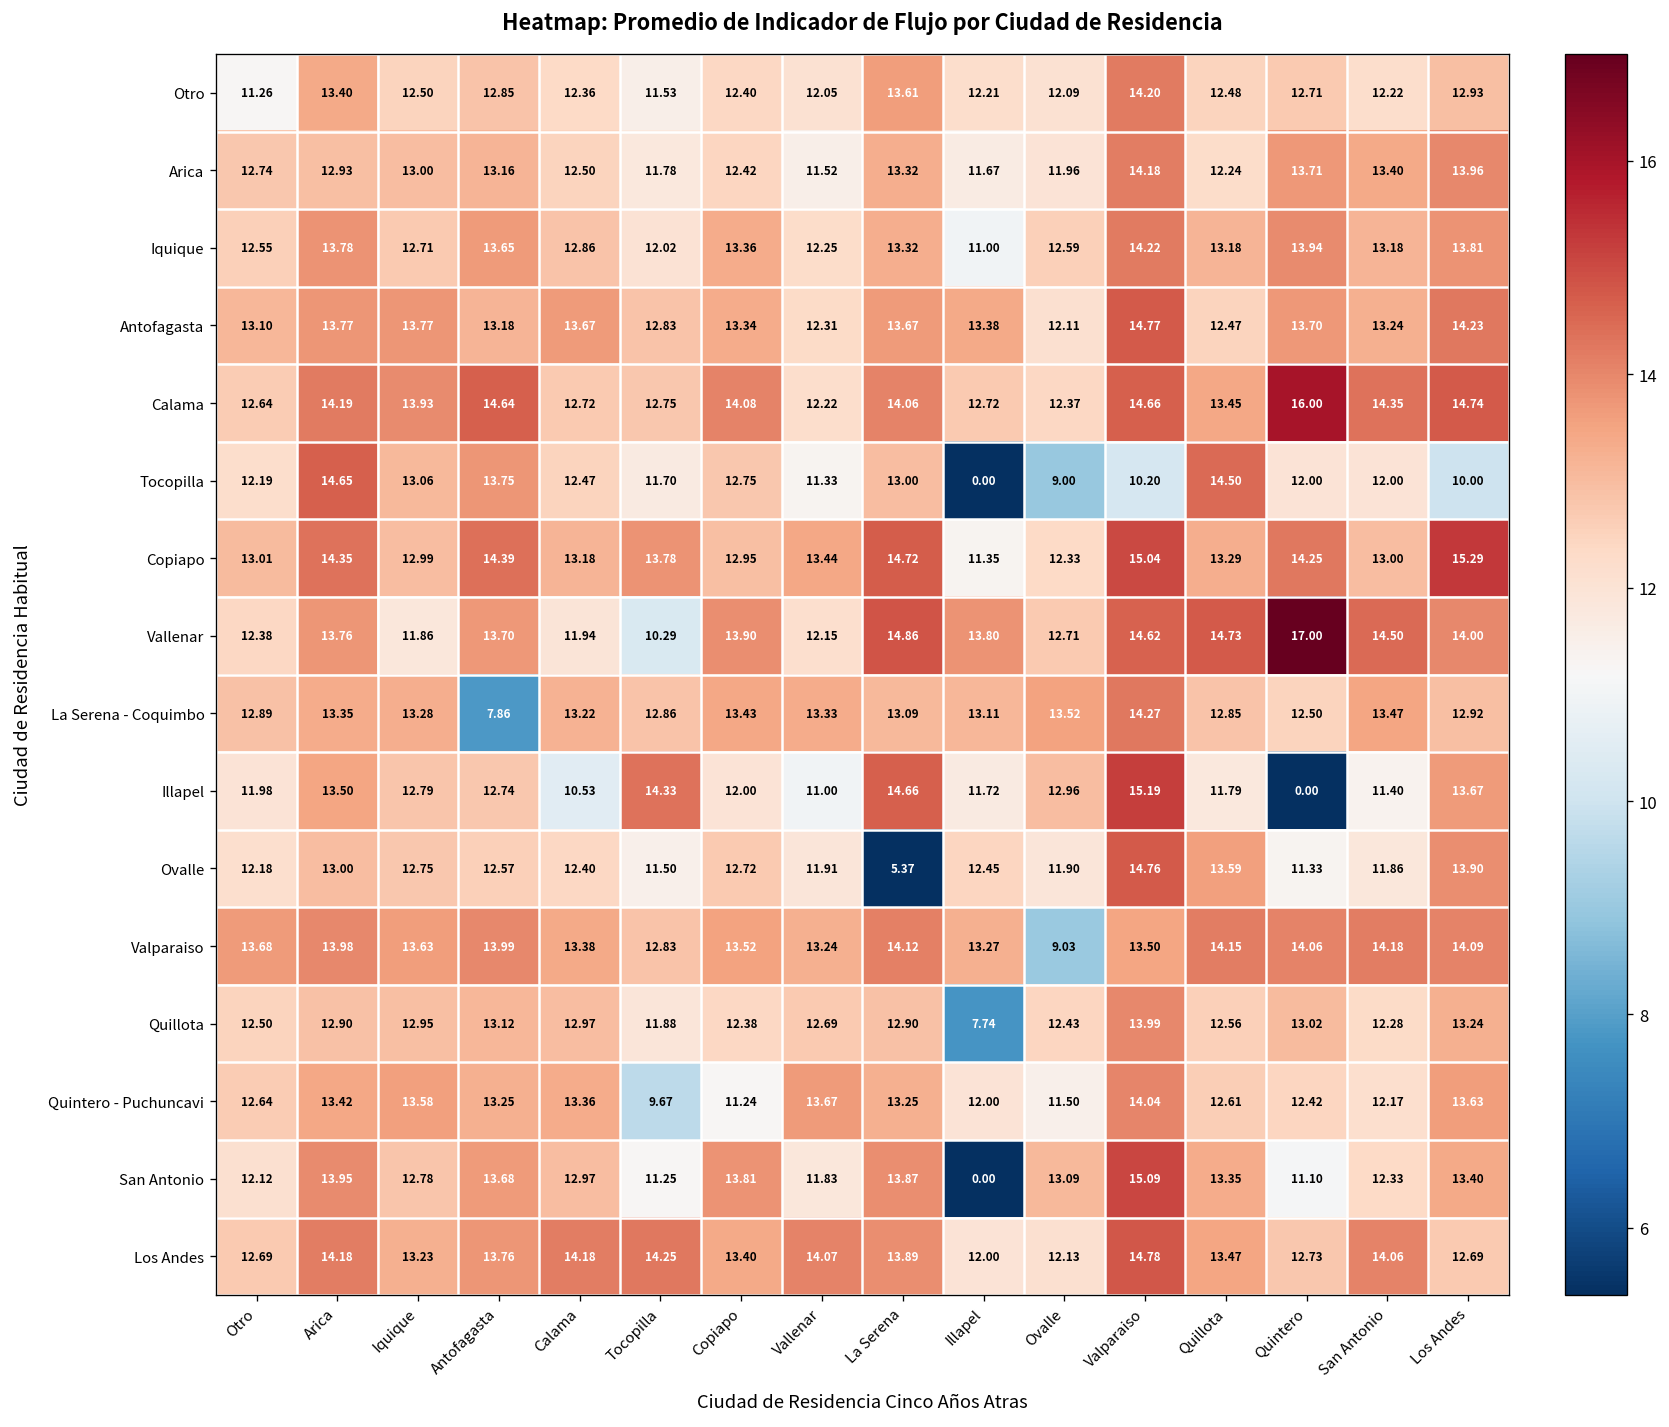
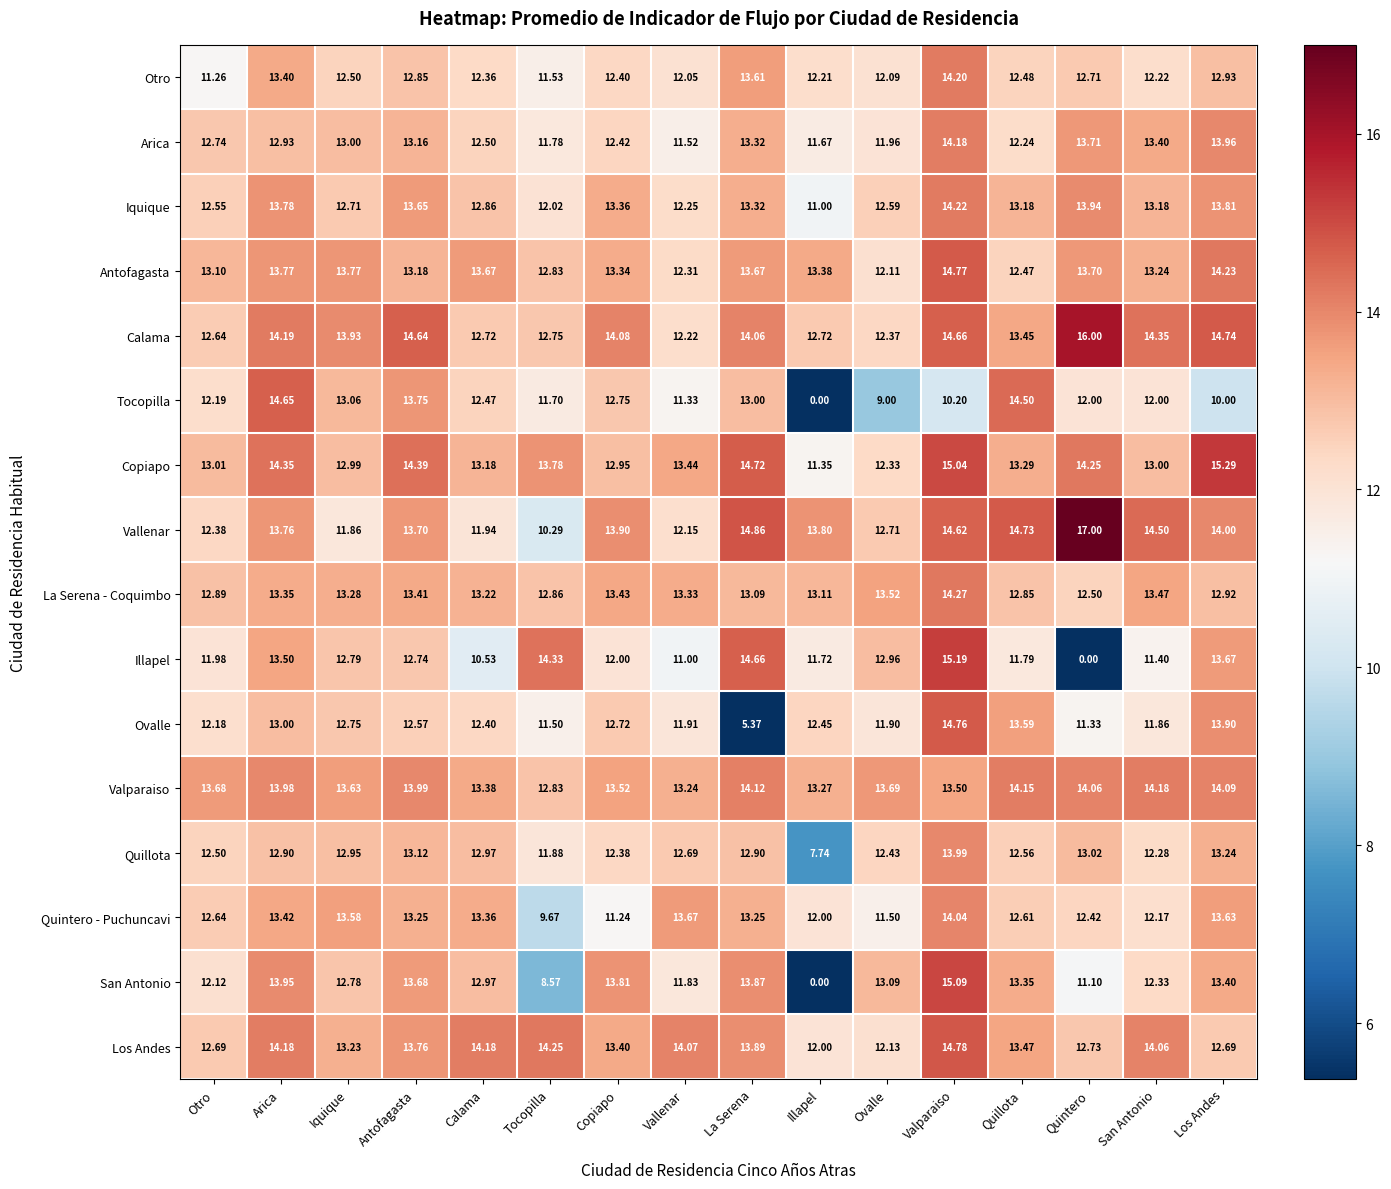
  {
    "La Serena - Coquimbo": {
      "Otro": 12.89,
      "Arica": 13.35,
      "Iquique": 13.28,
-     "Antofagasta": 7.86,
+     "Antofagasta": 13.41,
      "Calama": 13.22,
      "Tocopilla": 12.86,
      "Copiapo": 13.43,
      "Vallenar": 13.33,
      "La Serena": 13.09,
      "Illapel": 13.11,
      "Ovalle": 13.52,
      "Valparaiso": 14.27,
      "Quillota": 12.85,
      "Quintero": 12.50,
      "San Antonio": 13.47,
      "Los Andes": 12.92
    },
    "Valparaiso": {
      "Otro": 13.68,
      "Arica": 13.98,
      "Iquique": 13.63,
      "Antofagasta": 13.99,
      "Calama": 13.38,
      "Tocopilla": 12.83,
      "Copiapo": 13.52,
      "Vallenar": 13.24,
      "La Serena": 14.12,
      "Illapel": 13.27,
-     "Ovalle": 9.03,
+     "Ovalle": 13.69,
      "Valparaiso": 13.50,
      "Quillota": 14.15,
      "Quintero": 14.06,
      "San Antonio": 14.18,
      "Los Andes": 14.09
    },
    "San Antonio": {
      "Otro": 12.12,
      "Arica": 13.95,
      "Iquique": 12.78,
      "Antofagasta": 13.68,
      "Calama": 12.97,
-     "Tocopilla": 11.25,
+     "Tocopilla": 8.57,
      "Copiapo": 13.81,
      "Vallenar": 11.83,
      "La Serena": 13.87,
      "Illapel": 0.00,
      "Ovalle": 13.09,
      "Valparaiso": 15.09,
      "Quillota": 13.35,
      "Quintero": 11.10,
      "San Antonio": 12.33,
      "Los Andes": 13.40
    }
  }
